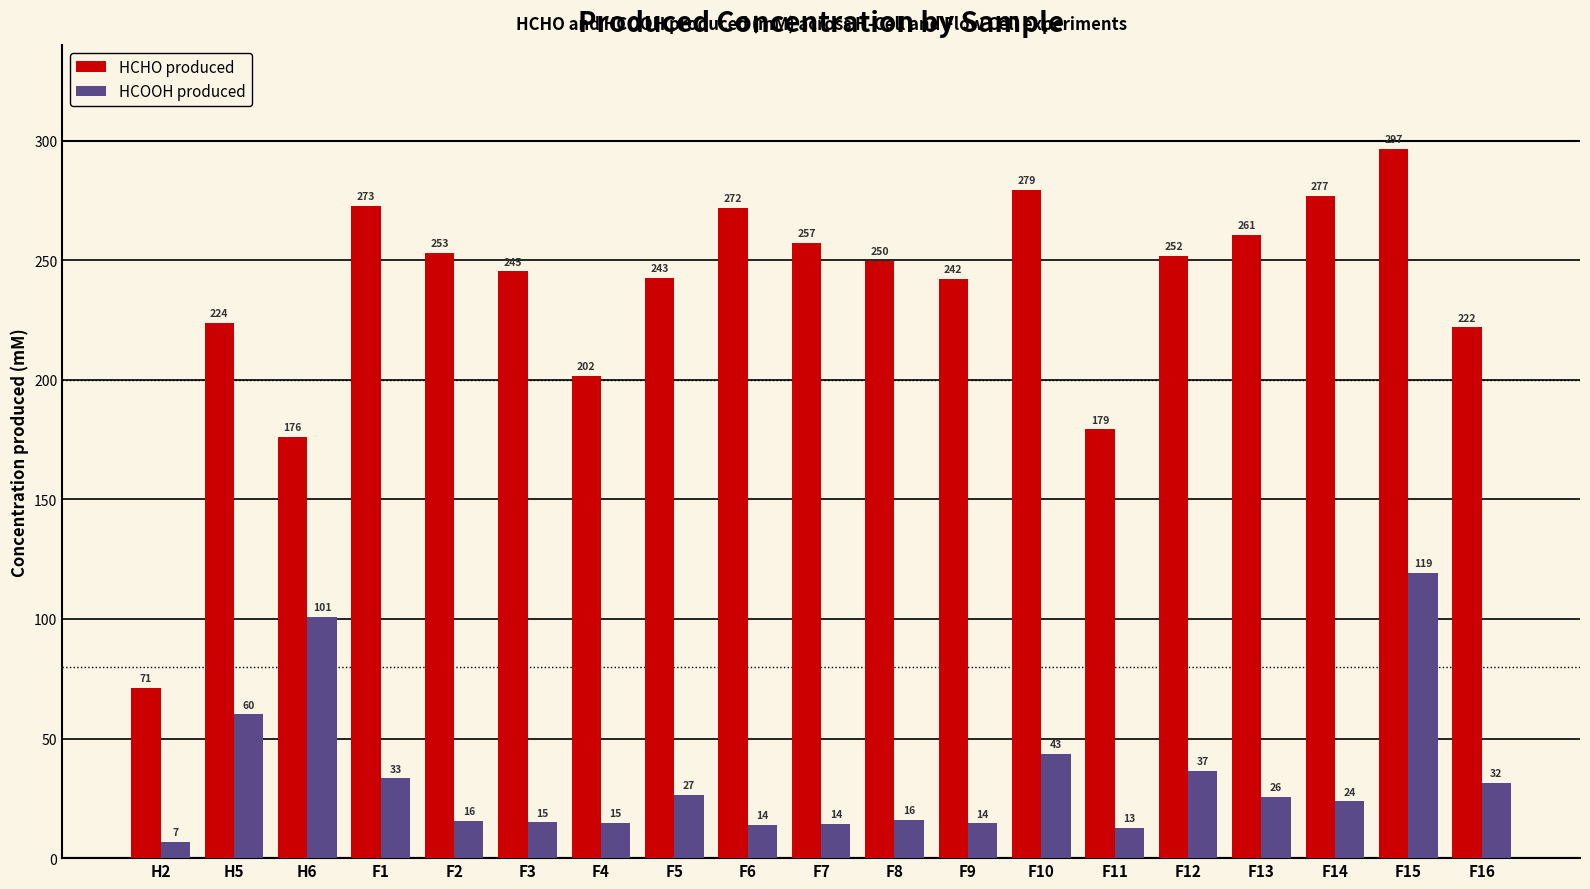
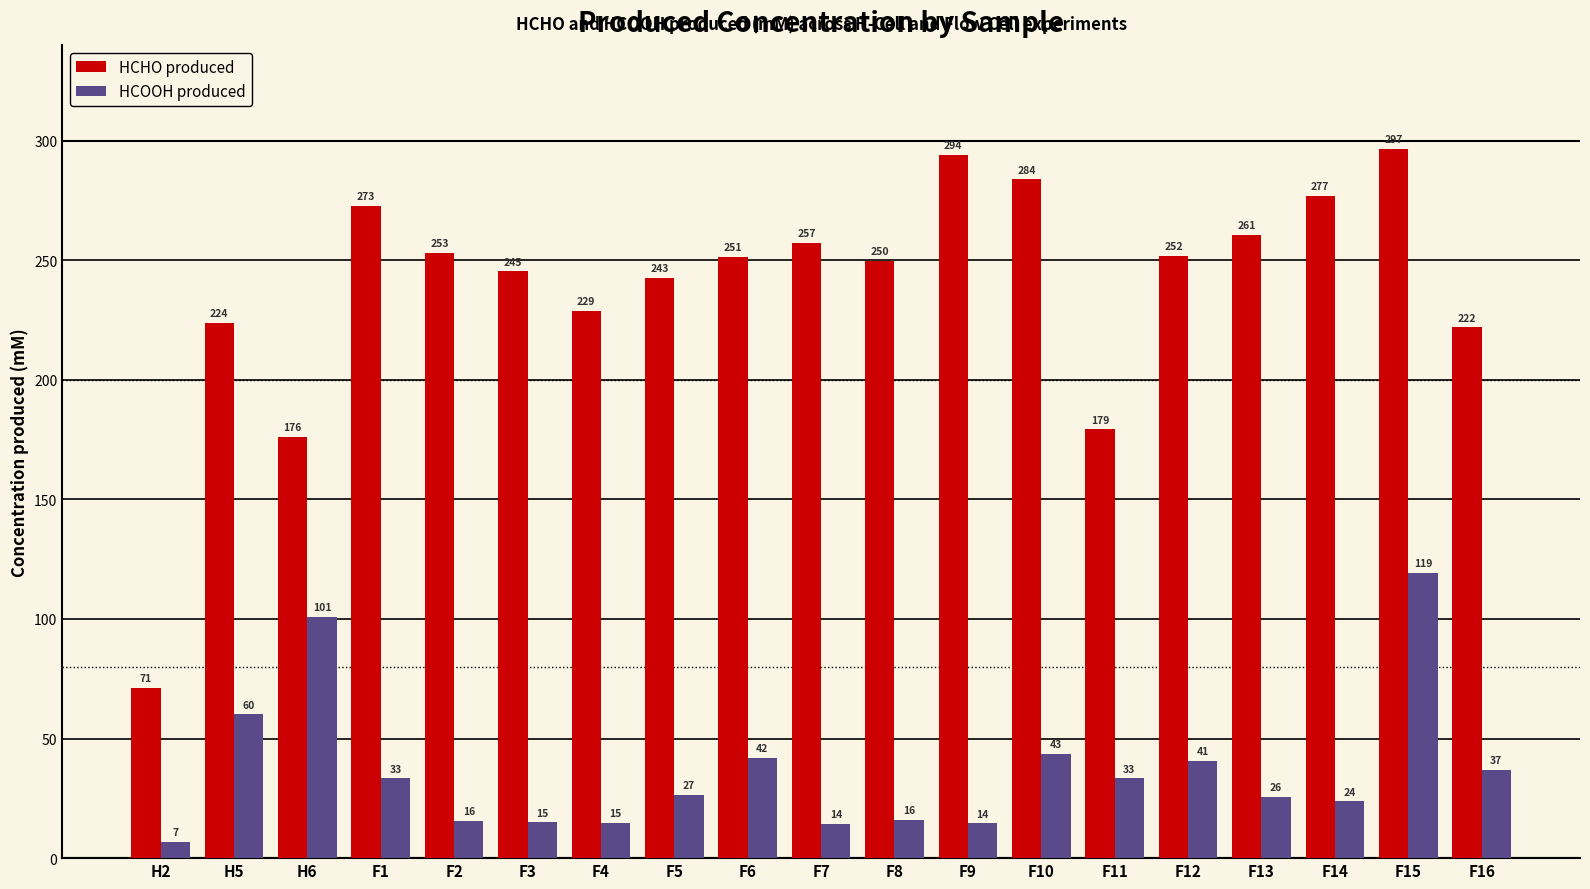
  {
    "HCHO produced": {
      "H2": 71,
      "H5": 224,
      "H6": 176,
      "F1": 273,
      "F2": 253,
      "F3": 245,
-     "F4": 202,
+     "F4": 229,
      "F5": 243,
-     "F6": 272,
+     "F6": 251,
      "F7": 257,
      "F8": 250,
-     "F9": 242,
-     "F10": 279,
+     "F9": 294,
+     "F10": 284,
      "F11": 179,
      "F12": 252,
      "F13": 261,
      "F14": 277,
      "F15": 297,
      "F16": 222
    },
    "HCOOH produced": {
      "H2": 7,
      "H5": 60,
      "H6": 101,
      "F1": 33,
      "F2": 16,
      "F3": 15,
      "F4": 15,
      "F5": 27,
-     "F6": 14,
+     "F6": 42,
      "F7": 14,
      "F8": 16,
      "F9": 14,
      "F10": 43,
-     "F11": 13,
-     "F12": 37,
+     "F11": 33,
+     "F12": 41,
      "F13": 26,
      "F14": 24,
      "F15": 119,
-     "F16": 32
+     "F16": 37
    }
  }
